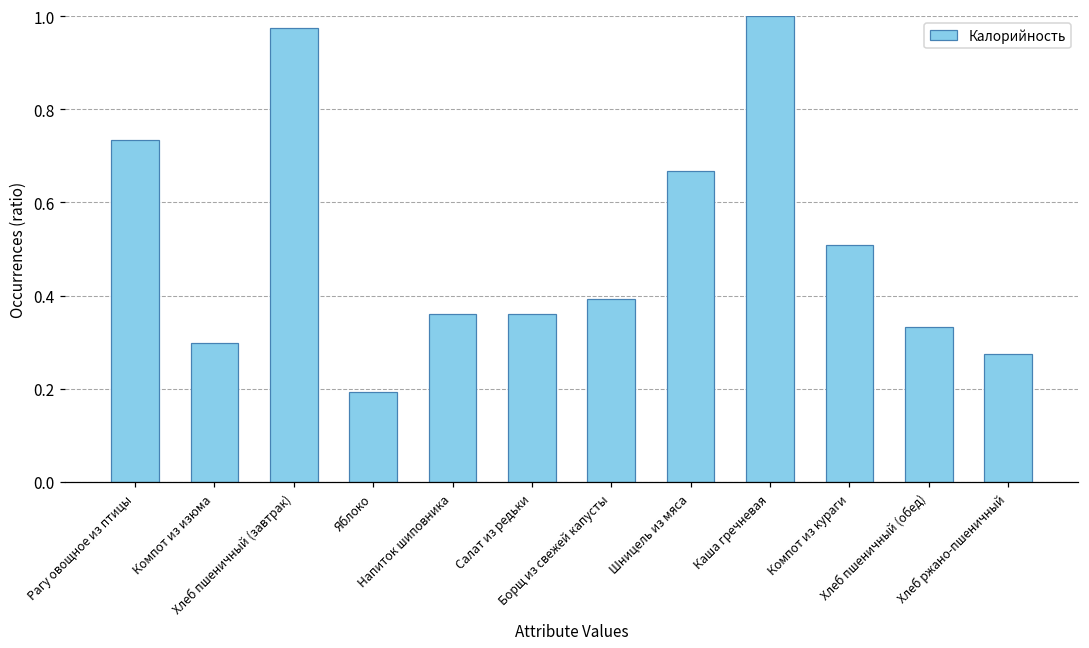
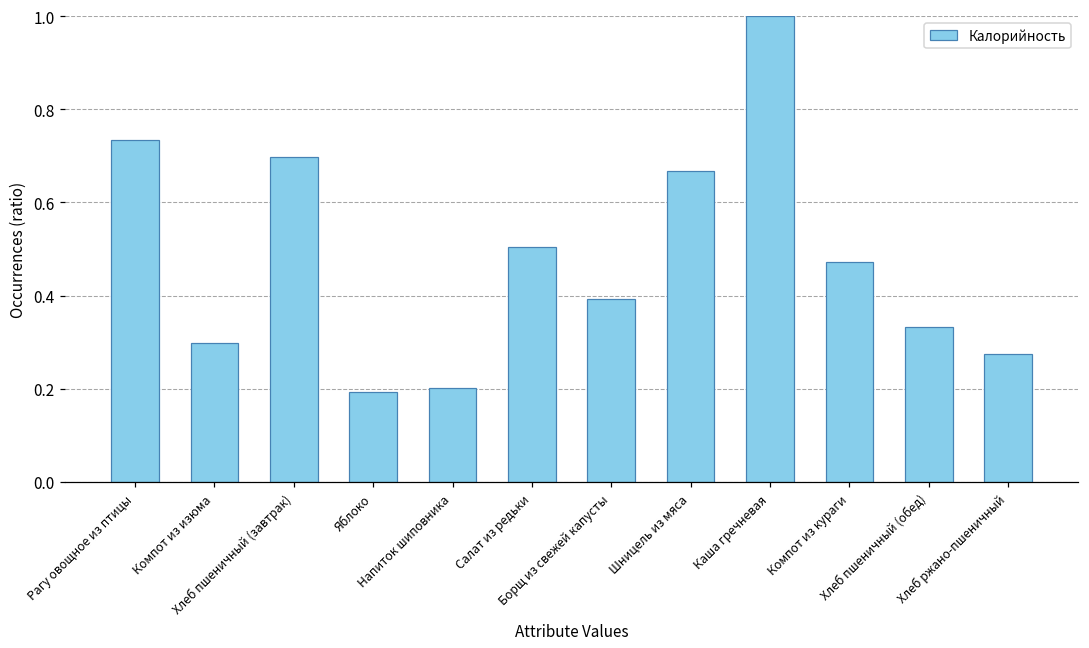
  {
    "Рагу овощное из птицы": 0.73,
    "Компот из изюма": 0.30,
-   "Хлеб пшеничный (завтрак)": 0.98,
+   "Хлеб пшеничный (завтрак)": 0.70,
    "Яблоко": 0.19,
-   "Напиток шиповника": 0.36,
-   "Салат из редьки": 0.36,
+   "Напиток шиповника": 0.20,
+   "Салат из редьки": 0.50,
    "Борщ из свежей капусты": 0.39,
    "Шницель из мяса": 0.67,
    "Каша гречневая": 1.00,
-   "Компот из кураги": 0.51,
+   "Компот из кураги": 0.47,
    "Хлеб пшеничный (обед)": 0.33,
    "Хлеб ржано-пшеничный": 0.27
  }
